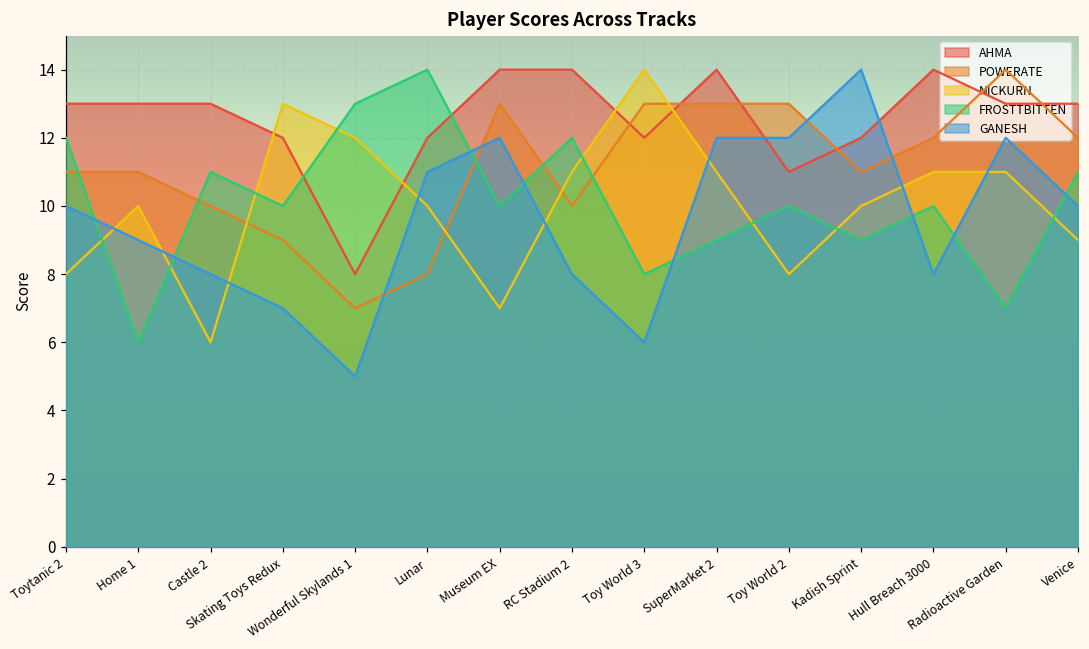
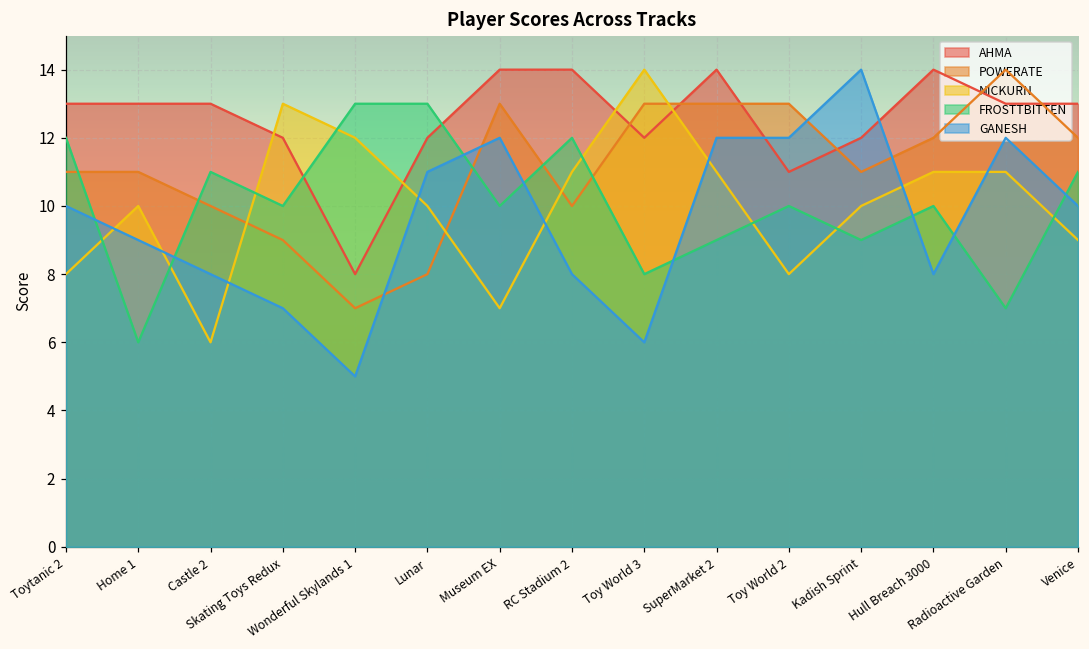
  {
    "NICKURN": {
      "Toytanic 2": 8,
      "Home 1": 10,
      "Castle 2": 6,
      "Skating Toys Redux": 13,
      "Wonderful Skylands 1": 12,
      "Lunar": 10,
      "Museum EX": 7,
      "RC Stadium 2": 11,
      "Toy World 3": 14,
      "SuperMarket 2": 11,
      "Toy World 2": 8,
      "Kadish Sprint": 10,
      "Hull Breach 3000": 11,
      "Radioactive Garden": 11,
      "Venice": 9
    },
    "FROSTTBITTEN": {
      "Toytanic 2": 12,
      "Home 1": 6,
      "Castle 2": 11,
      "Skating Toys Redux": 10,
      "Wonderful Skylands 1": 13,
-     "Lunar": 14,
+     "Lunar": 13,
      "Museum EX": 10,
      "RC Stadium 2": 12,
      "Toy World 3": 8,
      "SuperMarket 2": 9,
      "Toy World 2": 10,
      "Kadish Sprint": 9,
      "Hull Breach 3000": 10,
      "Radioactive Garden": 7,
      "Venice": 11
    },
    "GANESH": {
      "Toytanic 2": 10,
      "Home 1": 9,
      "Castle 2": 8,
      "Skating Toys Redux": 7,
      "Wonderful Skylands 1": 5,
      "Lunar": 11,
      "Museum EX": 12,
      "RC Stadium 2": 8,
      "Toy World 3": 6,
      "SuperMarket 2": 12,
      "Toy World 2": 12,
      "Kadish Sprint": 14,
      "Hull Breach 3000": 8,
      "Radioactive Garden": 12,
      "Venice": 10
    }
  }
